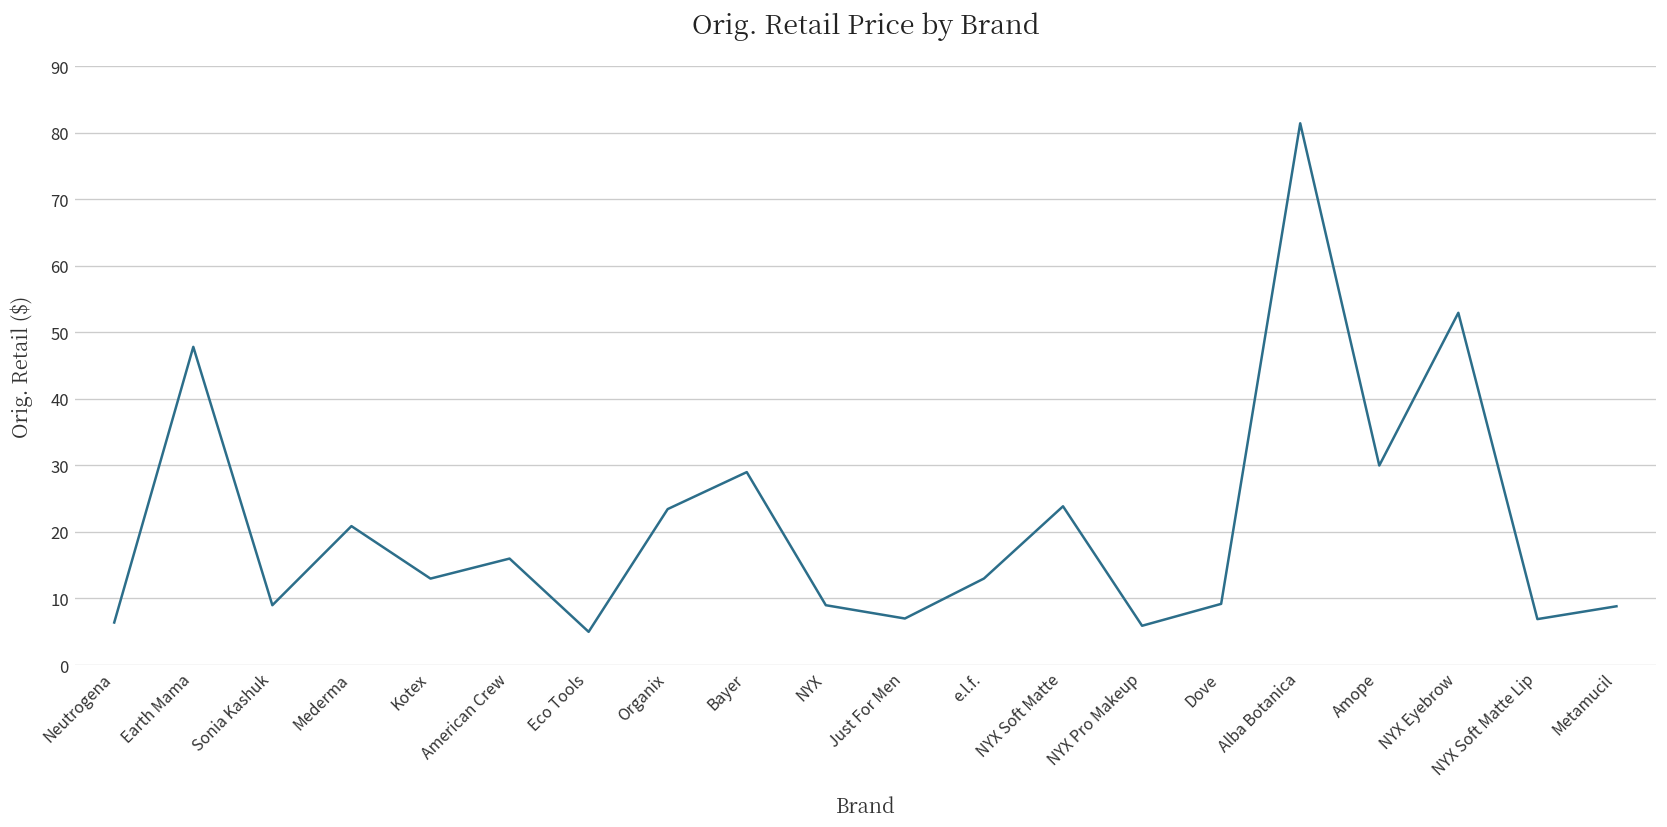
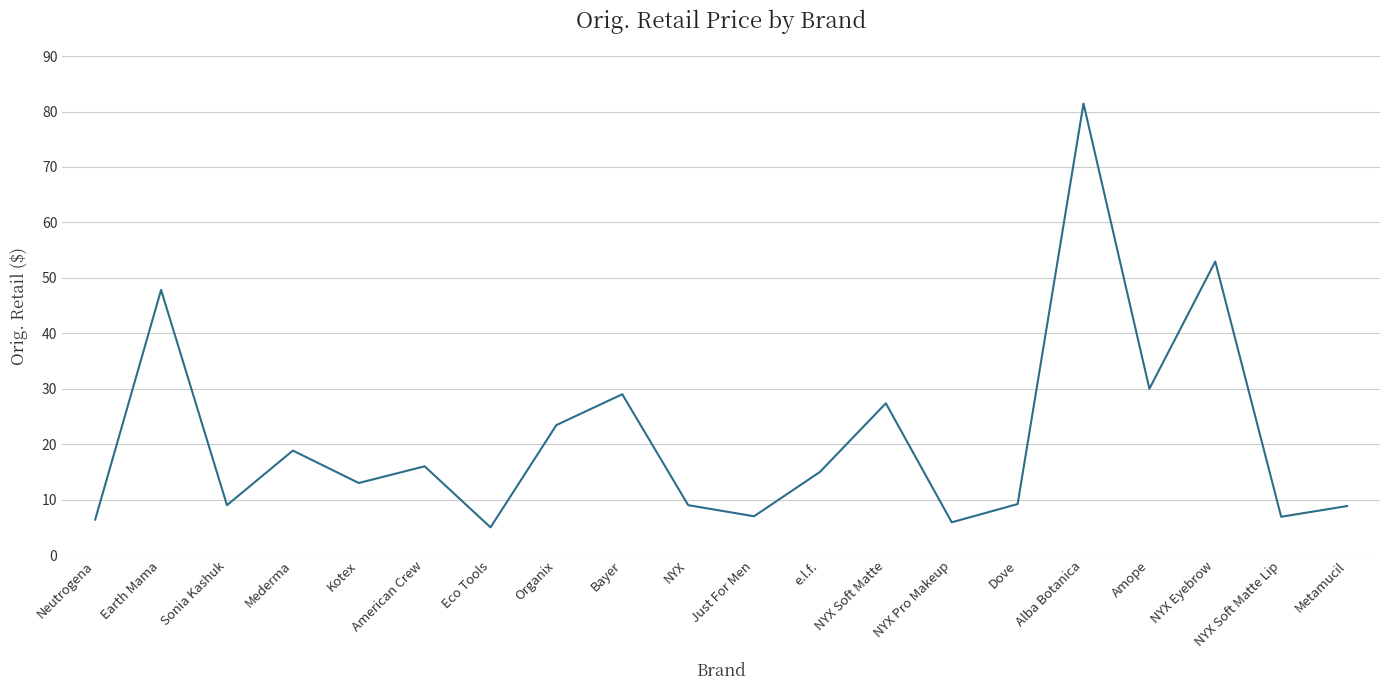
  {
    "Neutrogena": 6,
    "Earth Mama": 48,
    "Sonia Kashuk": 9,
-   "Mederma": 21,
+   "Mederma": 19,
    "Kotex": 13,
    "American Crew": 16,
    "Eco Tools": 5,
    "Organix": 23,
    "Bayer": 29,
    "NYX": 9,
    "Just For Men": 7,
-   "e.l.f.": 13,
-   "NYX Soft Matte": 24,
+   "e.l.f.": 15,
+   "NYX Soft Matte": 27,
    "NYX Pro Makeup": 6,
    "Dove": 9,
    "Alba Botanica": 81,
    "Amope": 30,
    "NYX Eyebrow": 53,
    "NYX Soft Matte Lip": 7,
    "Metamucil": 9
  }
